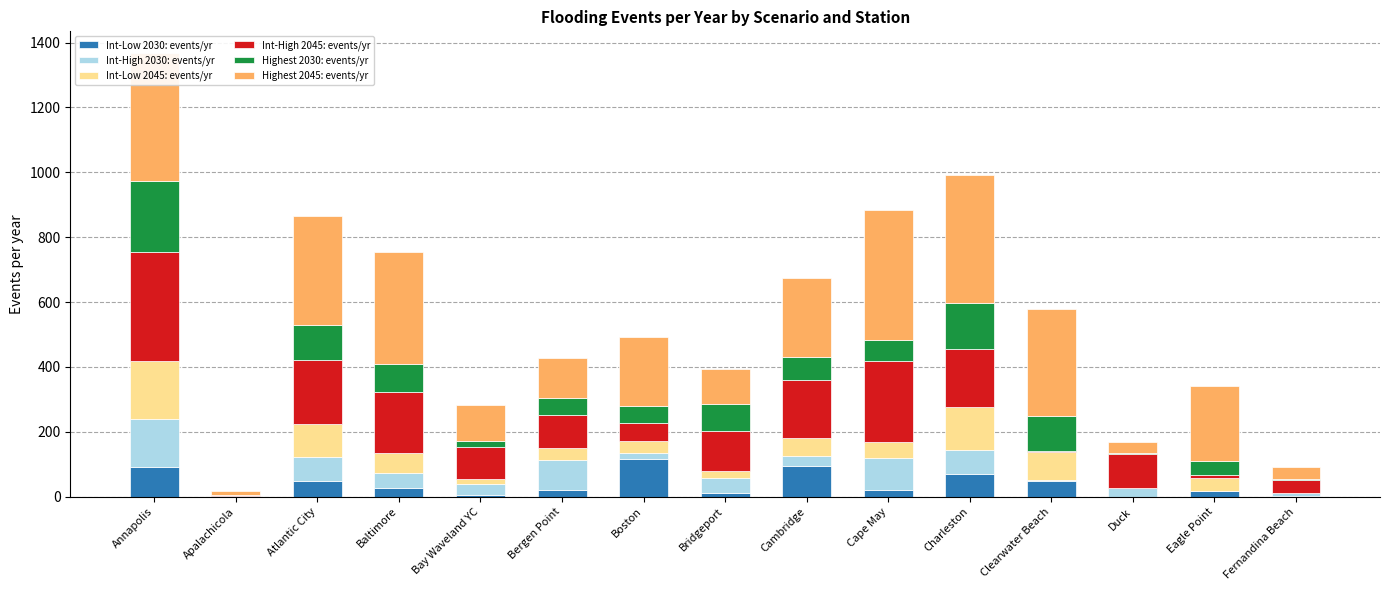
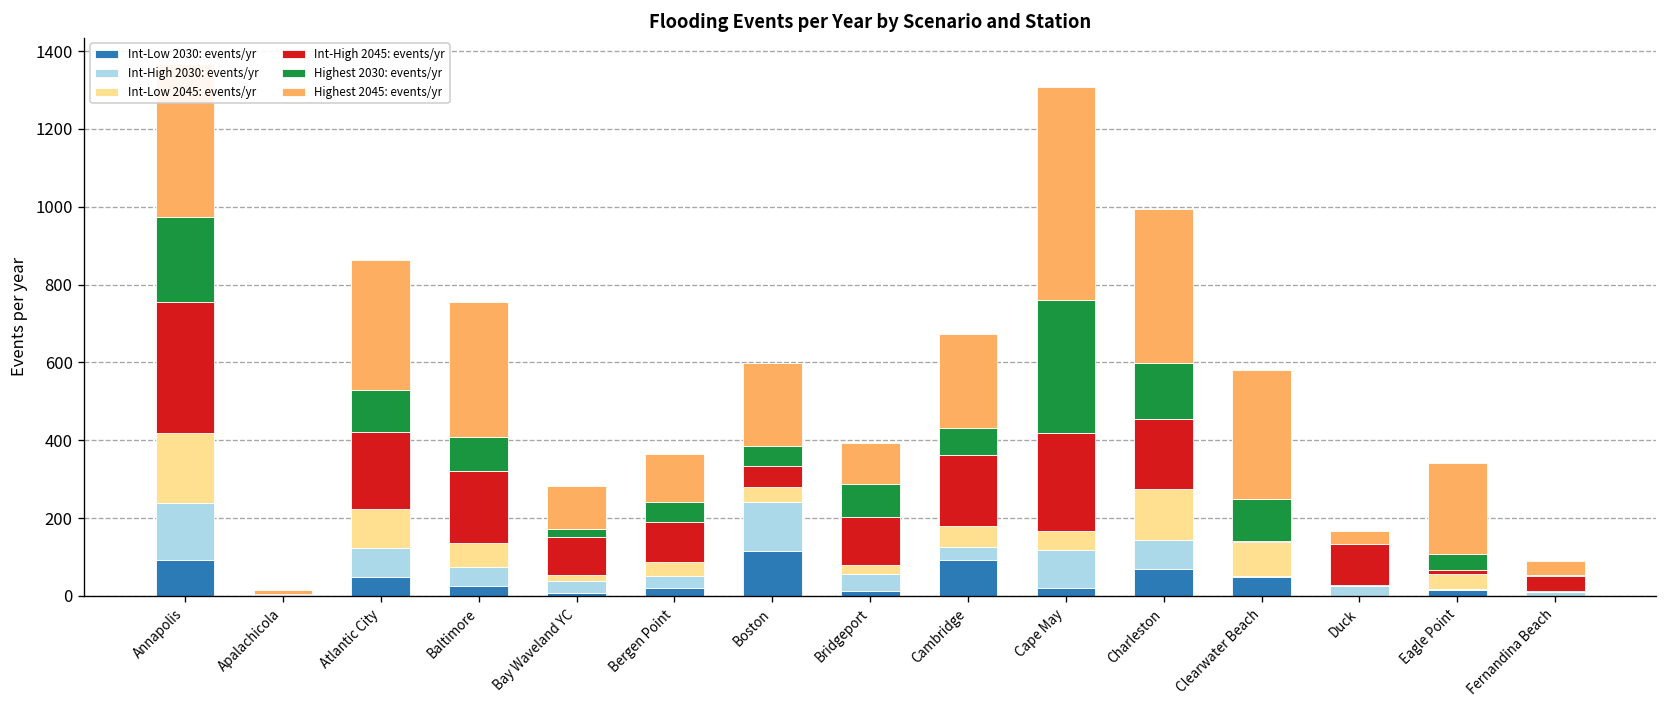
  {
    "Int-Low 2030: events/yr": {
      "Annapolis": 90,
      "Atlantic City": 50,
      "Baltimore": 30,
      "Bergen Point": 20,
      "Boston": 120,
      "Bridgeport": 10,
      "Cambridge": 90,
      "Cape May": 20,
      "Charleston": 70,
      "Clearwater Beach": 50,
      "Eagle Point": 20
    },
    "Int-High 2030: events/yr": {
      "Annapolis": 150,
      "Atlantic City": 70,
      "Baltimore": 50,
      "Bay Waveland YC": 30,
-     "Bergen Point": 90,
-     "Boston": 20,
+     "Bergen Point": 30,
+     "Boston": 130,
      "Bridgeport": 40,
      "Cambridge": 30,
      "Cape May": 100,
      "Charleston": 70,
      "Duck": 30,
      "Fernandina Beach": 10
    },
    "Int-Low 2045: events/yr": {
      "Annapolis": 180,
      "Atlantic City": 100,
      "Baltimore": 60,
      "Bay Waveland YC": 10,
      "Bergen Point": 40,
      "Boston": 40,
      "Bridgeport": 20,
      "Cambridge": 50,
      "Cape May": 50,
      "Charleston": 130,
      "Clearwater Beach": 90,
      "Eagle Point": 40
    },
    "Int-High 2045: events/yr": {
      "Annapolis": 340,
      "Atlantic City": 200,
      "Baltimore": 190,
      "Bay Waveland YC": 100,
      "Bergen Point": 100,
      "Boston": 50,
      "Bridgeport": 120,
      "Cambridge": 180,
      "Cape May": 250,
      "Charleston": 180,
      "Duck": 110,
      "Eagle Point": 10,
      "Fernandina Beach": 40
    },
    "Highest 2030: events/yr": {
      "Annapolis": 220,
      "Atlantic City": 110,
      "Baltimore": 90,
      "Bay Waveland YC": 20,
      "Bergen Point": 50,
      "Boston": 50,
      "Bridgeport": 80,
      "Cambridge": 70,
-     "Cape May": 60,
+     "Cape May": 340,
      "Charleston": 140,
      "Clearwater Beach": 110,
      "Eagle Point": 40
    },
    "Highest 2045: events/yr": {
      "Apalachicola": 10,
      "Atlantic City": 330,
      "Baltimore": 350,
      "Bay Waveland YC": 110,
      "Bergen Point": 120,
      "Boston": 210,
      "Bridgeport": 110,
      "Cambridge": 240,
-     "Cape May": 400,
+     "Cape May": 550,
      "Charleston": 390,
      "Clearwater Beach": 330,
      "Duck": 30,
      "Eagle Point": 230,
      "Fernandina Beach": 40
    }
  }
